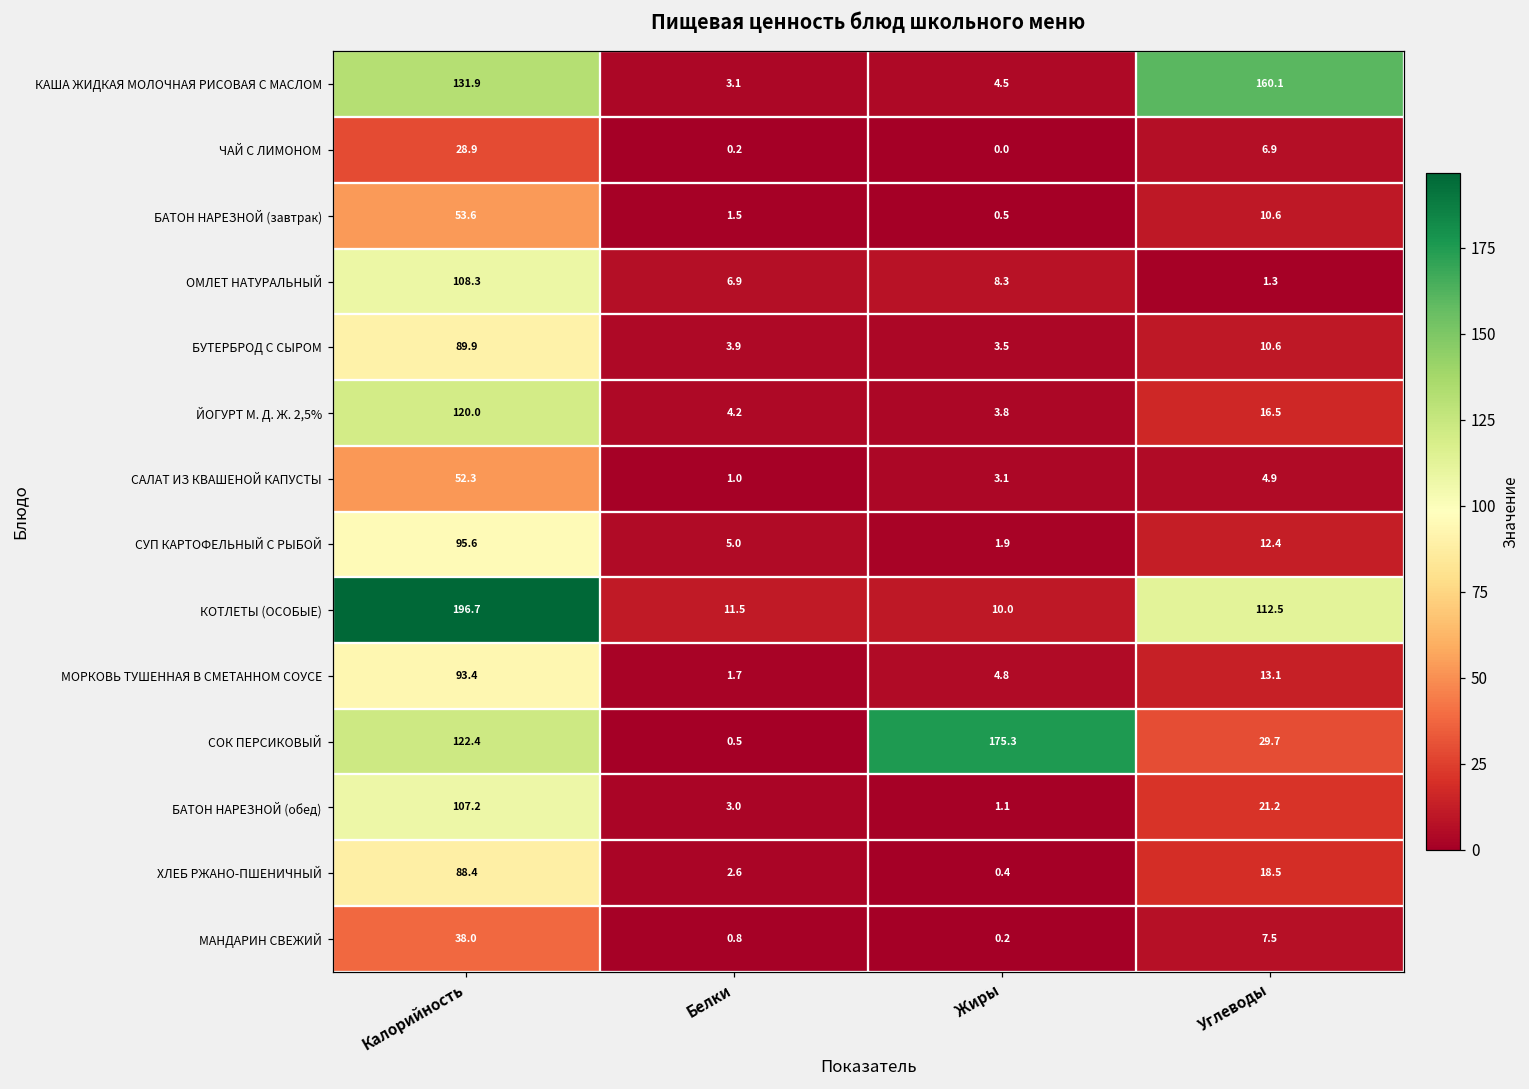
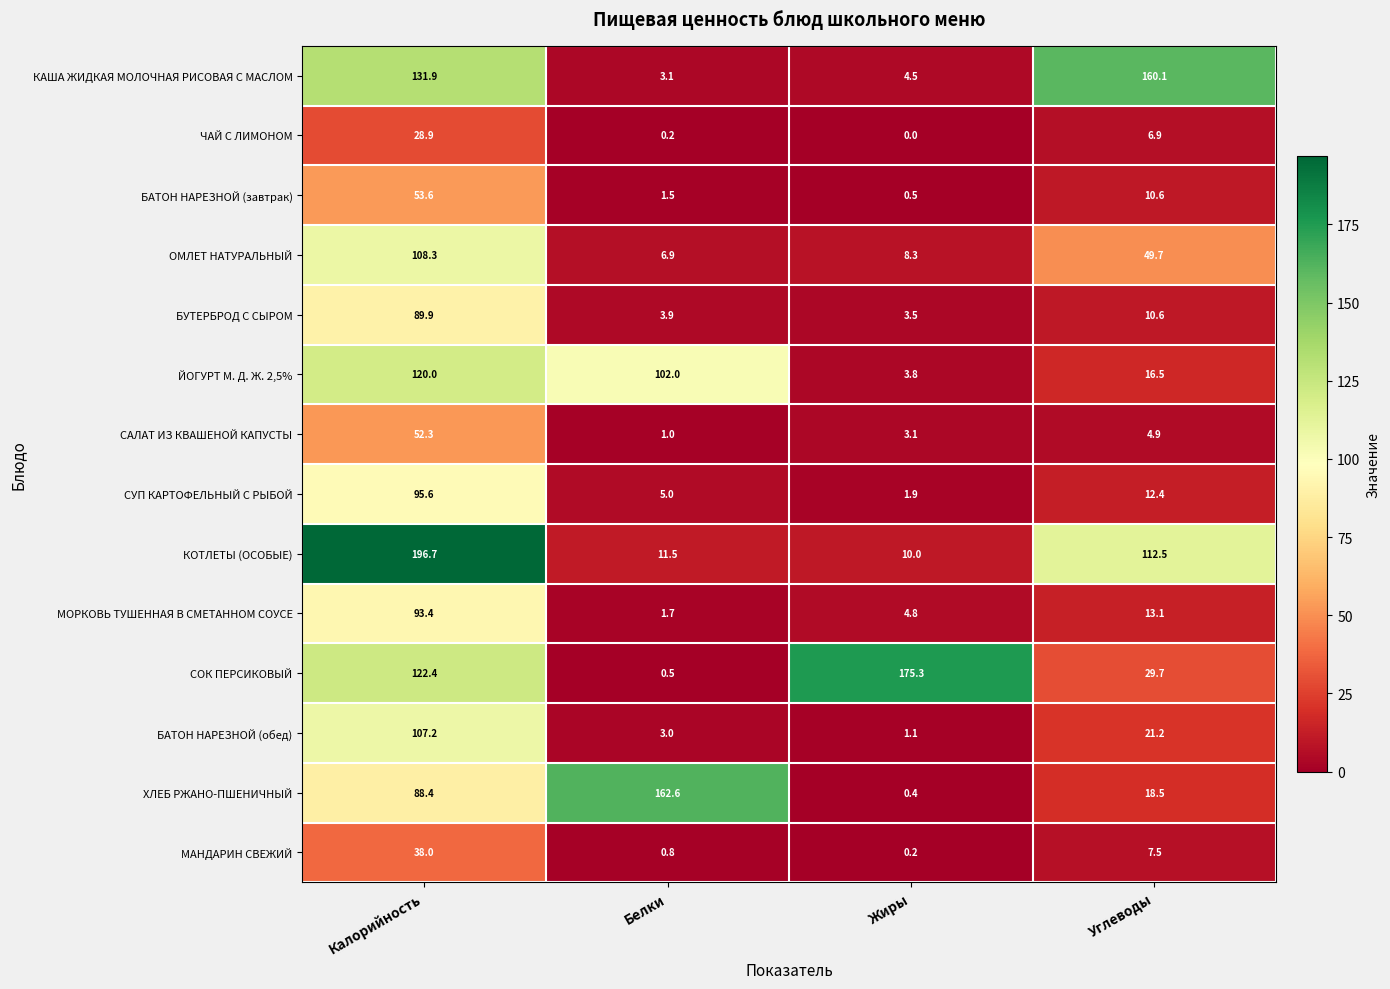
  {
    "КАША ЖИДКАЯ МОЛОЧНАЯ РИСОВАЯ С МАСЛОМ": {
      "Калорийность": 131.9,
      "Белки": 3.1,
      "Жиры": 4.5,
      "Углеводы": 160.1
    },
    "ЧАЙ С ЛИМОНОМ": {
      "Калорийность": 28.9,
      "Белки": 0.2,
      "Жиры": 0.0,
      "Углеводы": 6.9
    },
    "БАТОН НАРЕЗНОЙ (завтрак)": {
      "Калорийность": 53.6,
      "Белки": 1.5,
      "Жиры": 0.5,
      "Углеводы": 10.6
    },
    "ОМЛЕТ НАТУРАЛЬНЫЙ": {
      "Калорийность": 108.3,
      "Белки": 6.9,
      "Жиры": 8.3,
-     "Углеводы": 1.3
+     "Углеводы": 49.7
    },
    "БУТЕРБРОД С СЫРОМ": {
      "Калорийность": 89.9,
      "Белки": 3.9,
      "Жиры": 3.5,
      "Углеводы": 10.6
    },
    "ЙОГУРТ М. Д. Ж. 2,5%": {
      "Калорийность": 120.0,
-     "Белки": 4.2,
+     "Белки": 102.0,
      "Жиры": 3.8,
      "Углеводы": 16.5
    },
    "САЛАТ ИЗ КВАШЕНОЙ КАПУСТЫ": {
      "Калорийность": 52.3,
      "Белки": 1.0,
      "Жиры": 3.1,
      "Углеводы": 4.9
    },
    "СУП КАРТОФЕЛЬНЫЙ С РЫБОЙ": {
      "Калорийность": 95.6,
      "Белки": 5.0,
      "Жиры": 1.9,
      "Углеводы": 12.4
    },
    "КОТЛЕТЫ (ОСОБЫЕ)": {
      "Калорийность": 196.7,
      "Белки": 11.5,
      "Жиры": 10.0,
      "Углеводы": 112.5
    },
    "МОРКОВЬ ТУШЕННАЯ В СМЕТАННОМ СОУСЕ": {
      "Калорийность": 93.4,
      "Белки": 1.7,
      "Жиры": 4.8,
      "Углеводы": 13.1
    },
    "СОК ПЕРСИКОВЫЙ": {
      "Калорийность": 122.4,
      "Белки": 0.5,
      "Жиры": 175.3,
      "Углеводы": 29.7
    },
    "БАТОН НАРЕЗНОЙ (обед)": {
      "Калорийность": 107.2,
      "Белки": 3.0,
      "Жиры": 1.1,
      "Углеводы": 21.2
    },
    "ХЛЕБ РЖАНО-ПШЕНИЧНЫЙ": {
      "Калорийность": 88.4,
-     "Белки": 2.6,
+     "Белки": 162.6,
      "Жиры": 0.4,
      "Углеводы": 18.5
    },
    "МАНДАРИН СВЕЖИЙ": {
      "Калорийность": 38.0,
      "Белки": 0.8,
      "Жиры": 0.2,
      "Углеводы": 7.5
    }
  }
